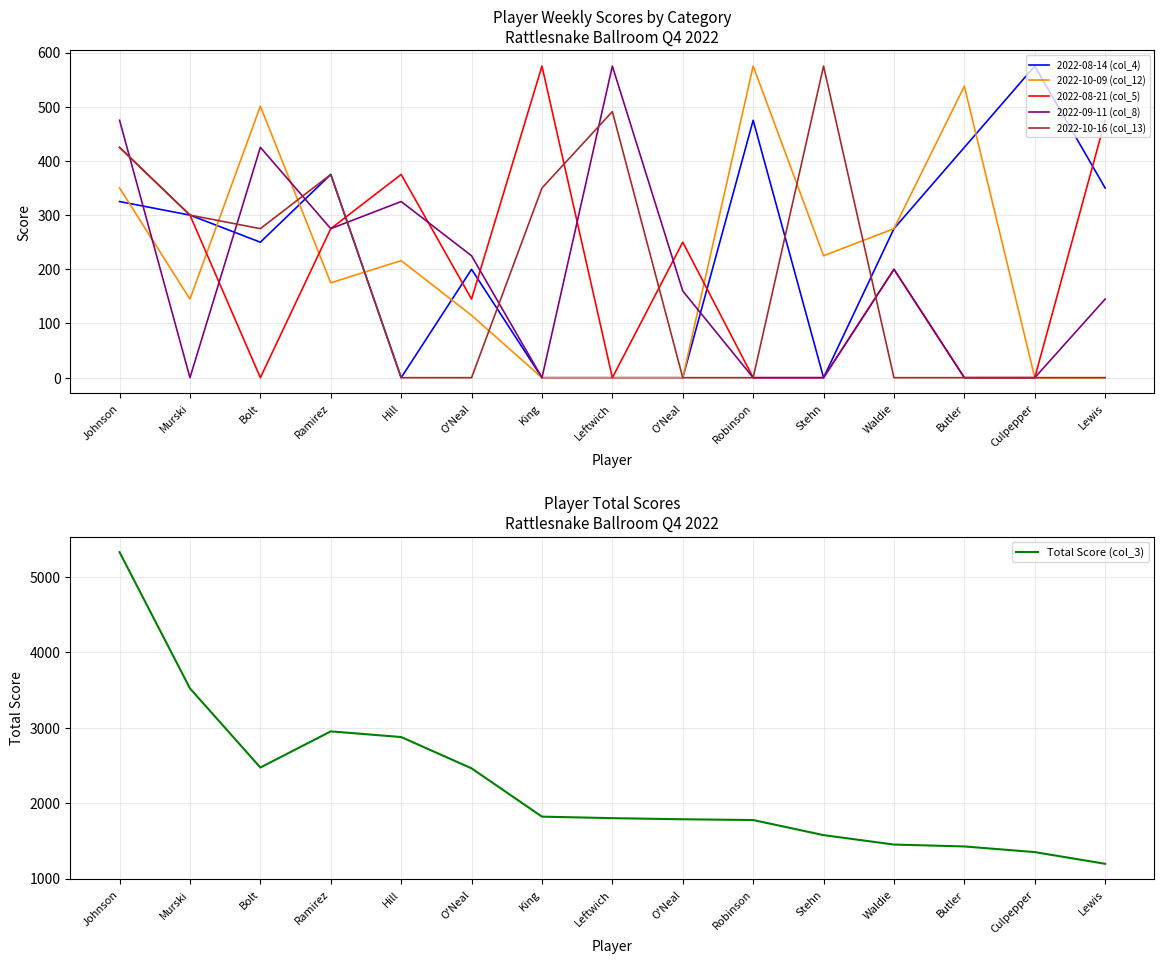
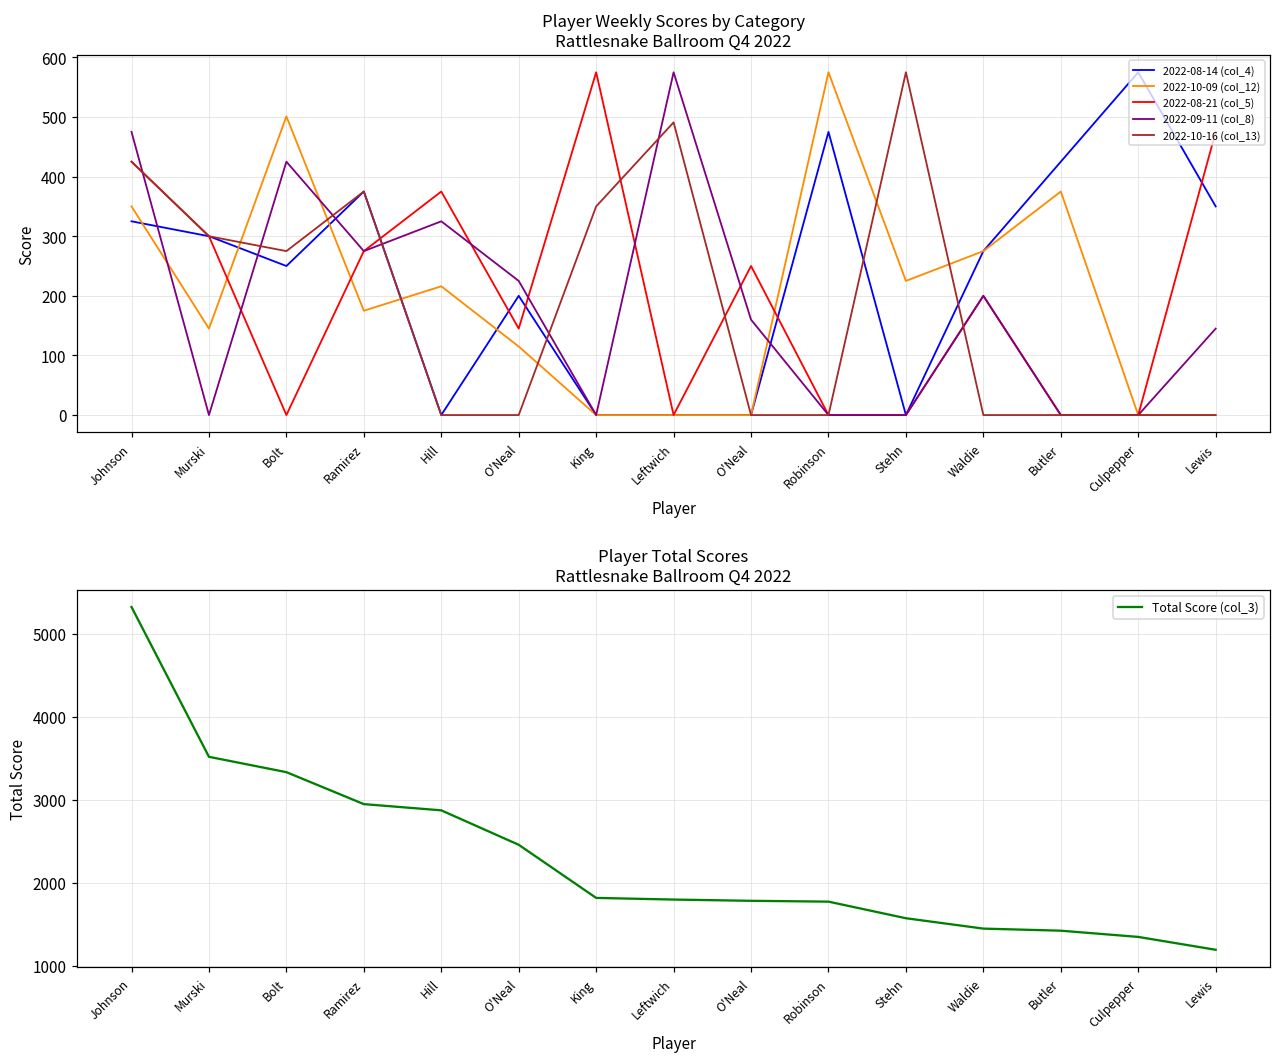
  {
    "Player Weekly Scores by Category Rattlesnake Ballroom Q4 2022": {
      "2022-08-14 (col_4)": {
        "Johnson": 330,
        "Bolt": 250,
        "Robinson": 480,
        "Butler": 430,
        "Lewis": 350
      },
      "2022-10-09 (col_12)": {
        "Johnson": 350,
        "Murski": 150,
        "Bolt": 500,
        "Ramirez": 180,
        "Hill": 220,
        "Robinson": 580,
        "Stehn": 230,
-       "Butler": 540
+       "Butler": 380
      },
      "2022-08-21 (col_5)": {
        "Bolt": 0,
        "Hill": 380,
        "King": 580
      },
      "2022-09-11 (col_8)": {
        "Johnson": 480,
        "Murski": 0,
        "Bolt": 430,
        "Hill": 330,
        "Leftwich": 580,
        "Lewis": 150
      },
      "2022-10-16 (col_13)": {
        "Bolt": 280,
        "King": 350,
        "Leftwich": 490,
        "Stehn": 580,
        "Waldie": 0
      }
    },
    "Player Total Scores Rattlesnake Ballroom Q4 2022": {
      "Johnson": 5300,
      "Murski": 3500,
-     "Bolt": 2500,
+     "Bolt": 3300,
      "Ramirez": 3000,
      "Hill": 2900,
      "King": 1800,
      "Leftwich": 1800,
      "Robinson": 1800,
      "Stehn": 1600,
      "Waldie": 1500,
      "Butler": 1400,
      "Culpepper": 1400,
      "Lewis": 1200
    }
  }
